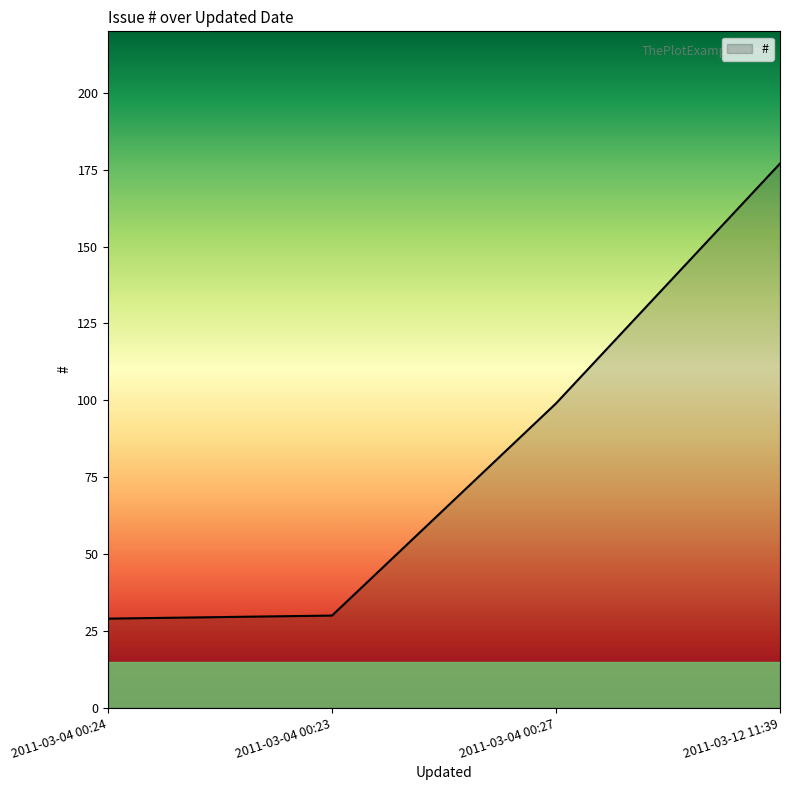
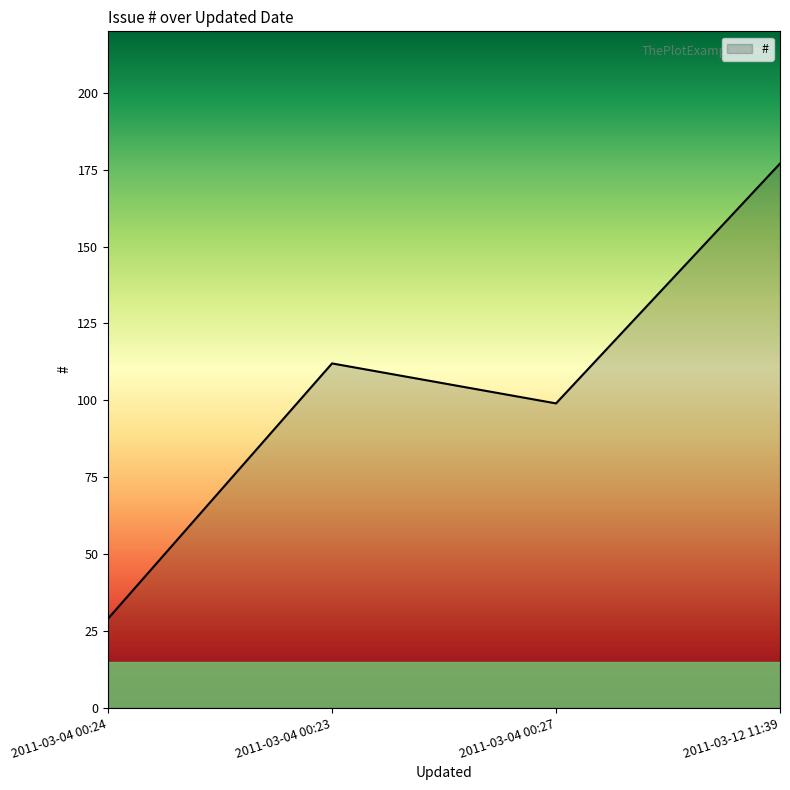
  {
    "2011-03-04 00:24": 29,
-   "2011-03-04 00:23": 30,
+   "2011-03-04 00:23": 112,
    "2011-03-04 00:27": 99,
    "2011-03-12 11:39": 177
  }
